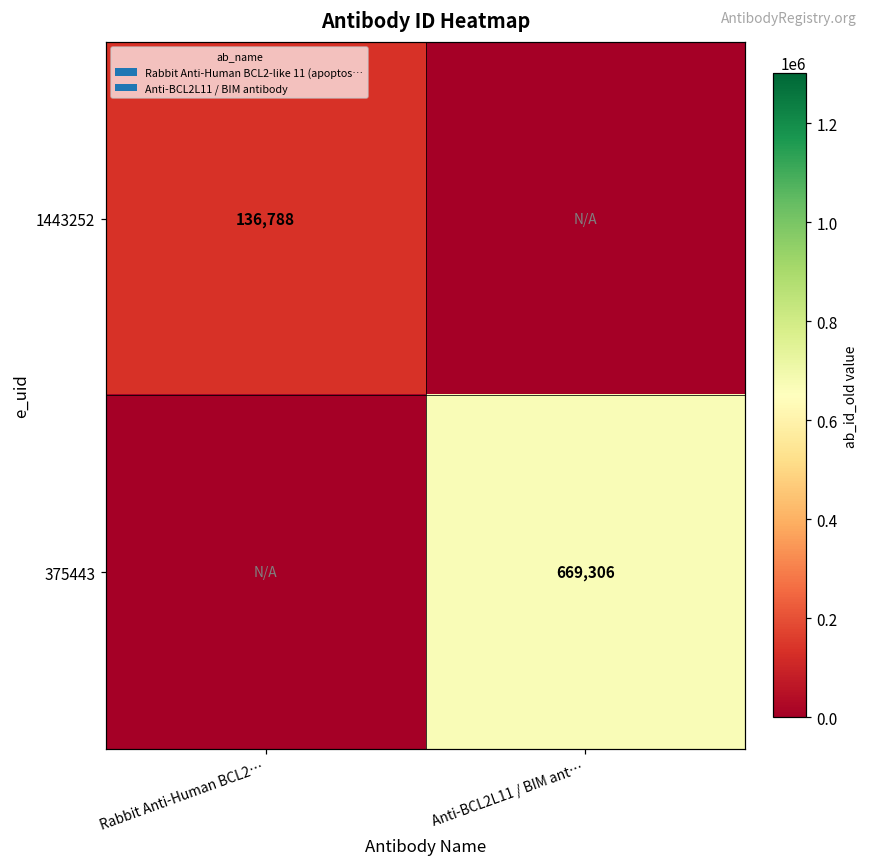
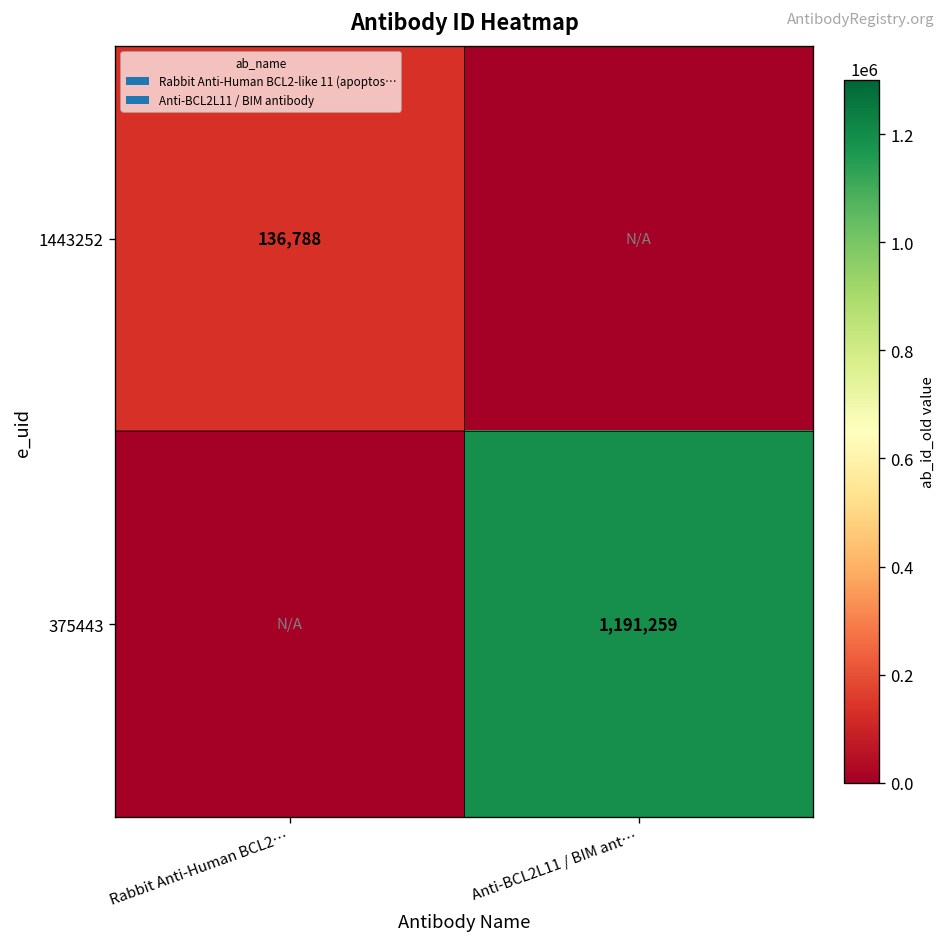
  {
    "1443252": {
      "Rabbit Anti-Human BCL2…": "136,788"
    },
    "375443": {
-     "Anti-BCL2L11 / BIM ant…": "669,306"
+     "Anti-BCL2L11 / BIM ant…": "1,191,259"
    }
  }
